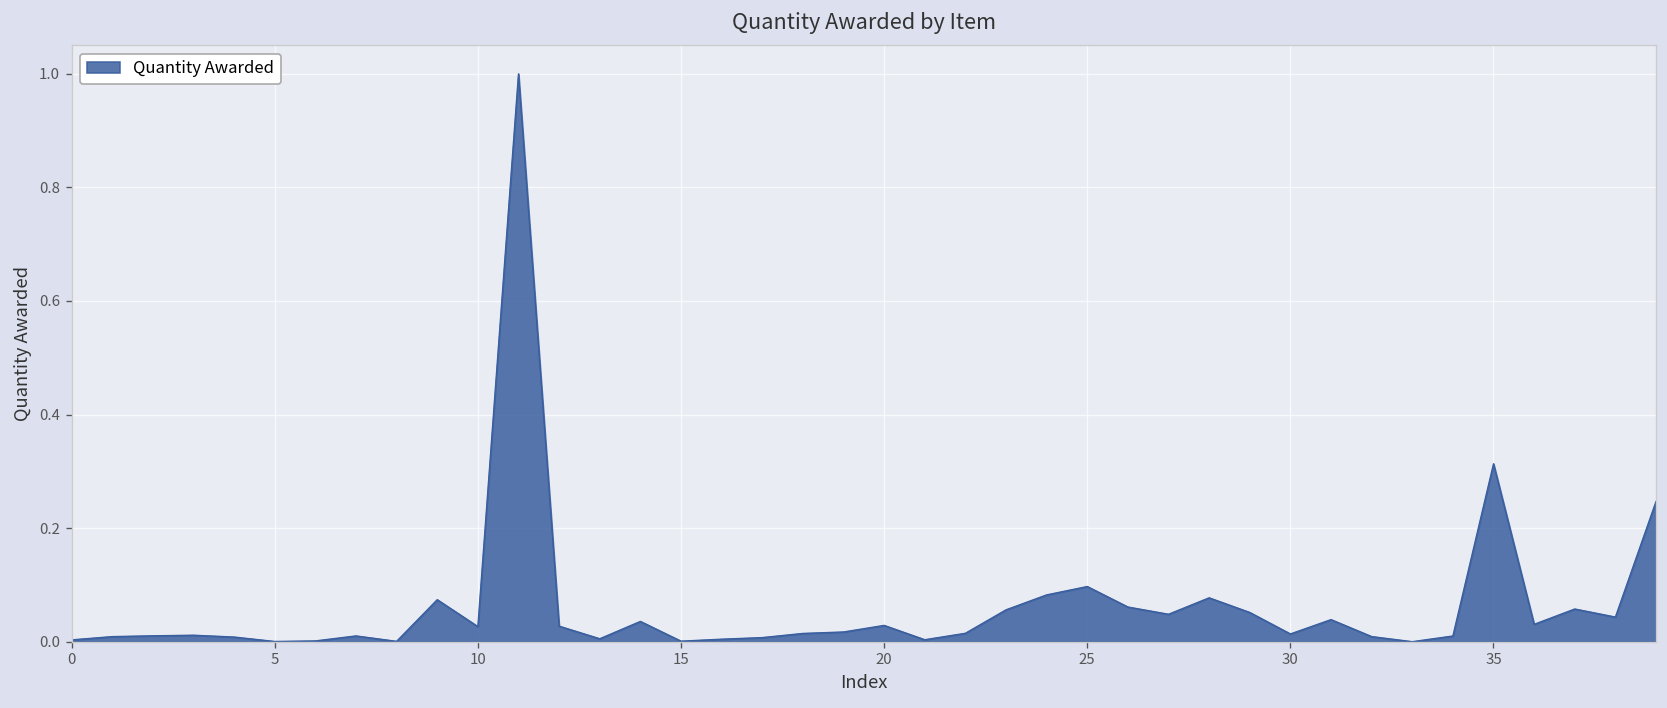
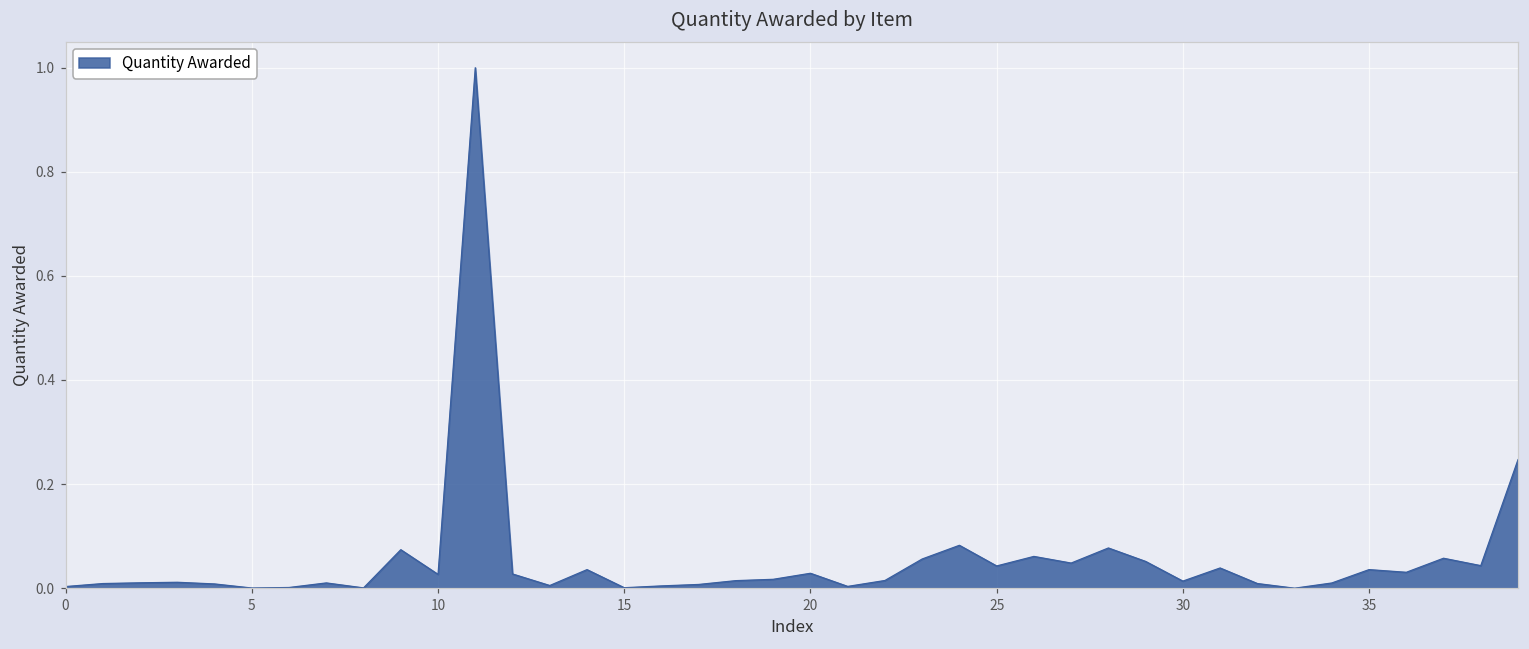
  {
    "0": 0.00,
    "5": 0.00,
    "10": 0.03,
    "15": 0.00,
    "20": 0.03,
-   "25": 0.10,
+   "25": 0.04,
    "30": 0.01,
-   "35": 0.31
+   "35": 0.04
  }
